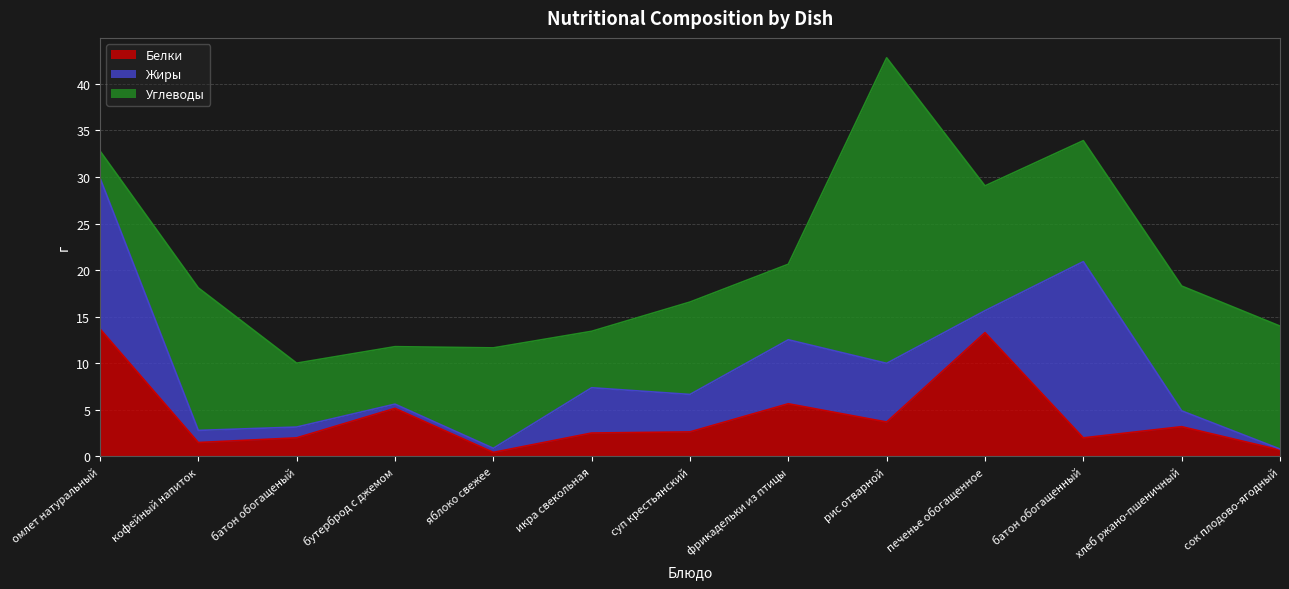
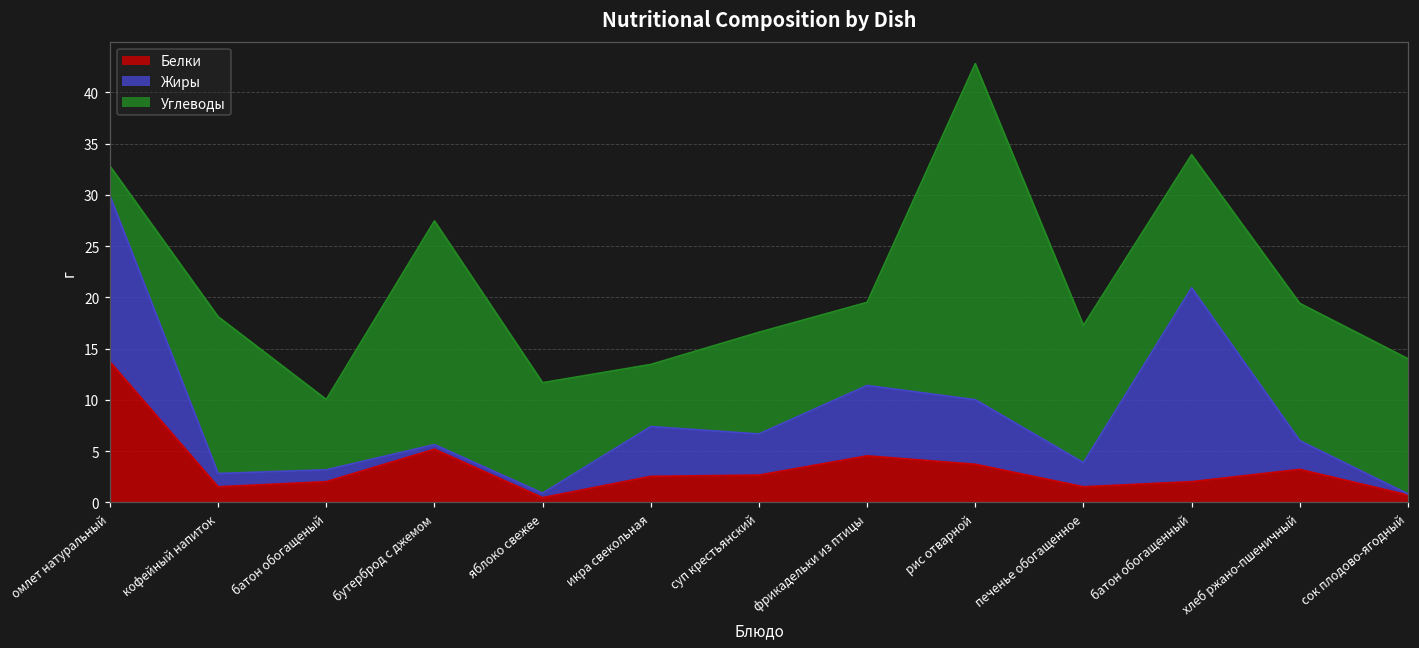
  {
    "Белки": {
      "омлет натуральный": 14,
      "кофейный напиток": 2,
      "батон обогащеный": 2,
      "бутерброд с джемом": 5,
      "яблоко свежее": 0,
      "икра свекольная": 3,
      "суп крестьянский": 3,
-     "фрикадельки из птицы": 6,
+     "фрикадельки из птицы": 5,
      "рис отварной": 4,
-     "печенье обогащенное": 13,
+     "печенье обогащенное": 2,
      "батон обогащенный": 2,
      "хлеб ржано-пшеничный": 3
    },
    "Жиры": {
      "омлет натуральный": 16,
      "кофейный напиток": 1,
      "батон обогащеный": 1,
      "бутерброд с джемом": 0,
      "яблоко свежее": 0,
      "икра свекольная": 5,
      "суп крестьянский": 4,
      "фрикадельки из птицы": 7,
      "рис отварной": 6,
      "печенье обогащенное": 2,
      "батон обогащенный": 19,
-     "хлеб ржано-пшеничный": 2
+     "хлеб ржано-пшеничный": 3
    },
    "Углеводы": {
      "омлет натуральный": 3,
      "кофейный напиток": 15,
      "батон обогащеный": 7,
-     "бутерброд с джемом": 6,
+     "бутерброд с джемом": 22,
      "яблоко свежее": 11,
      "икра свекольная": 6,
      "суп крестьянский": 10,
      "фрикадельки из птицы": 8,
      "рис отварной": 33,
      "печенье обогащенное": 13,
      "батон обогащенный": 13,
      "хлеб ржано-пшеничный": 13,
      "сок плодово-ягодный": 13
    }
  }
